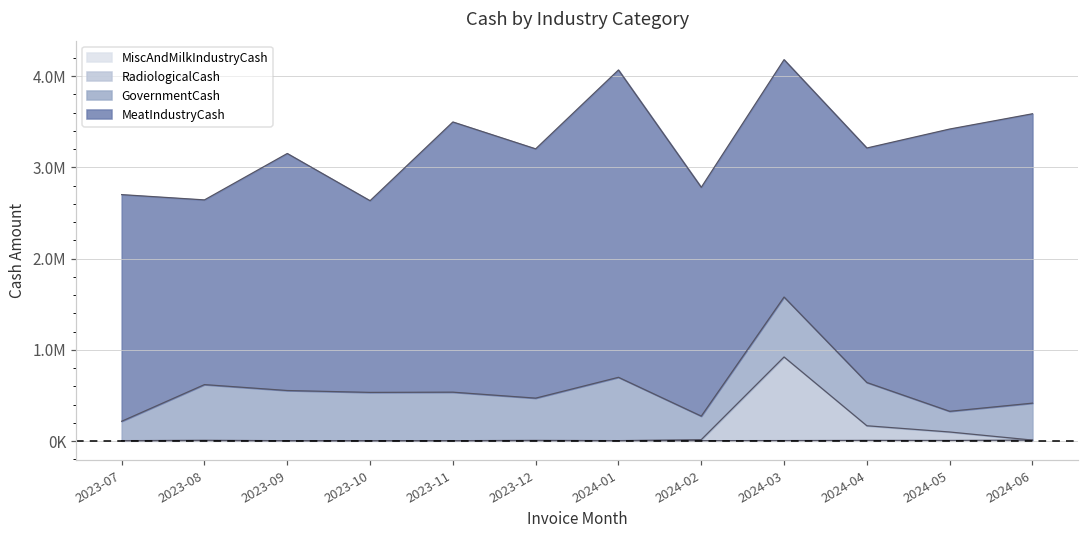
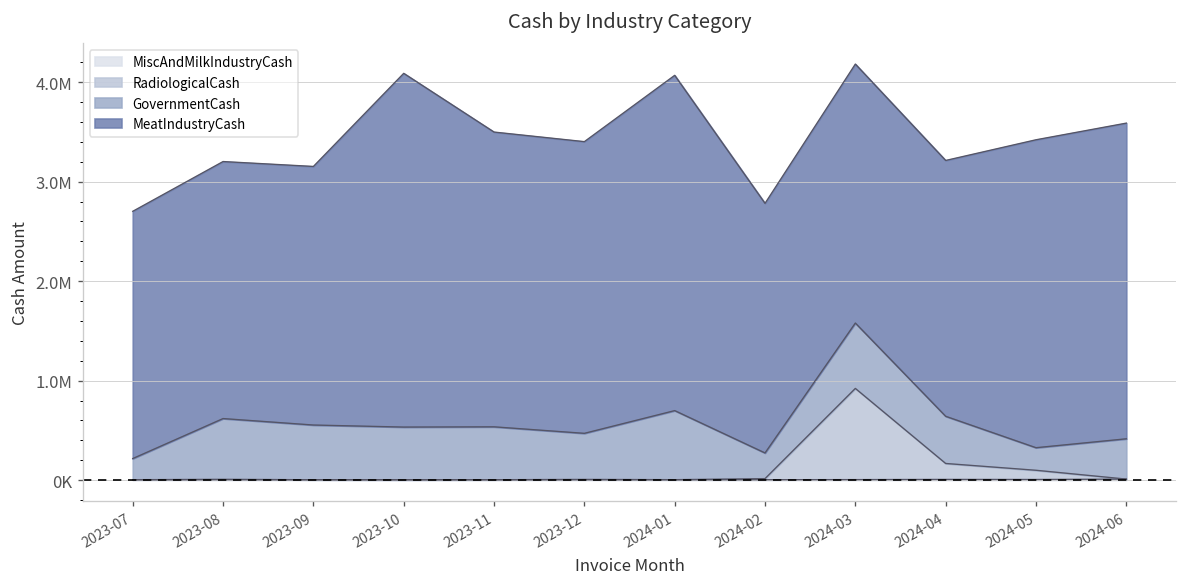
  {
    "MeatIndustryCash": {
      "2023-07": 2500000,
-     "2023-08": 2000000,
+     "2023-08": 2600000,
      "2023-09": 2600000,
-     "2023-10": 2100000,
+     "2023-10": 3600000,
      "2023-11": 3000000,
-     "2023-12": 2700000,
+     "2023-12": 2900000,
      "2024-01": 3400000,
      "2024-02": 2500000,
      "2024-03": 2600000,
      "2024-04": 2600000,
      "2024-05": 3100000,
      "2024-06": 3200000
    }
  }
